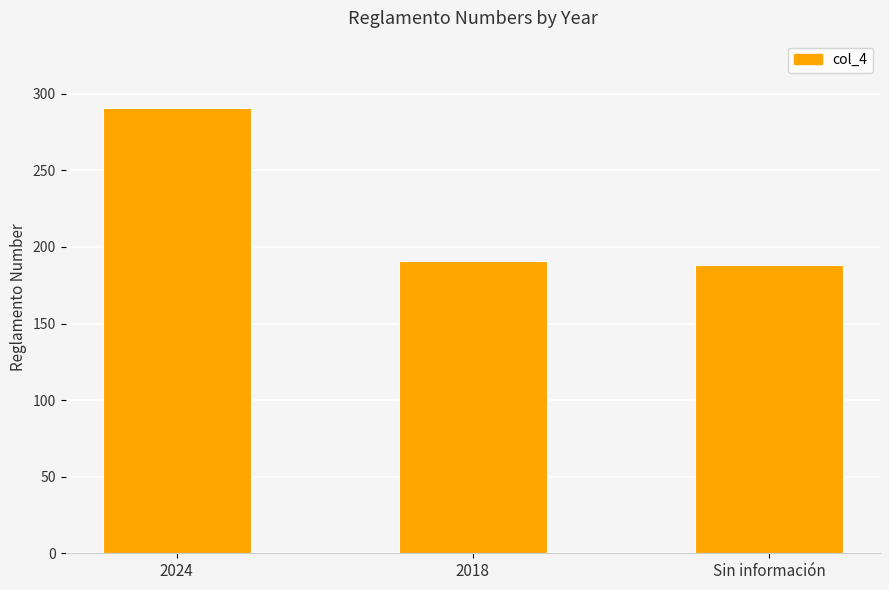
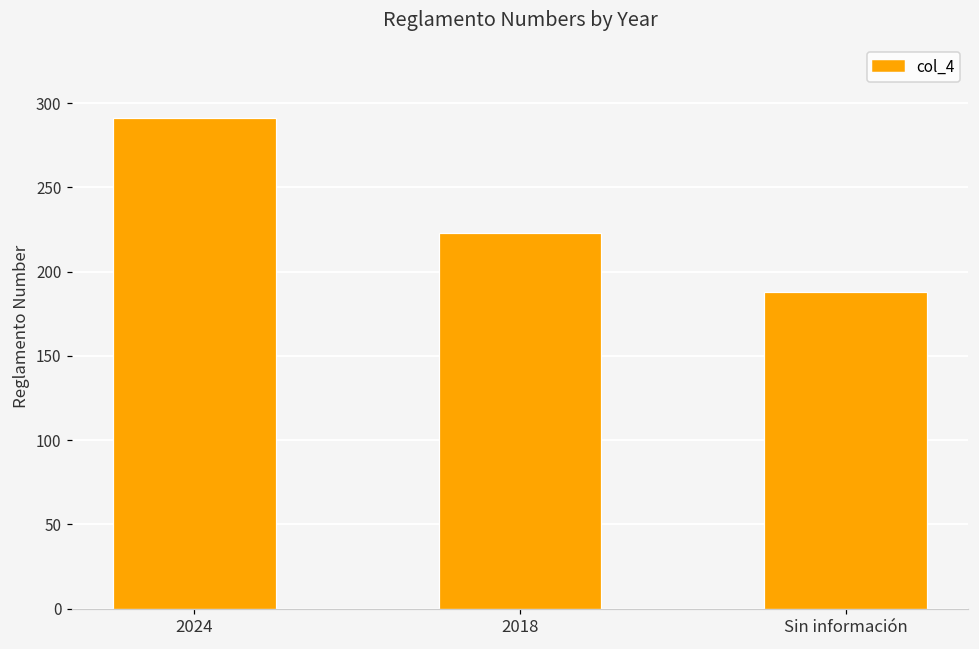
  {
    "2024": 291,
-   "2018": 191,
+   "2018": 223,
    "Sin información": 188
  }
